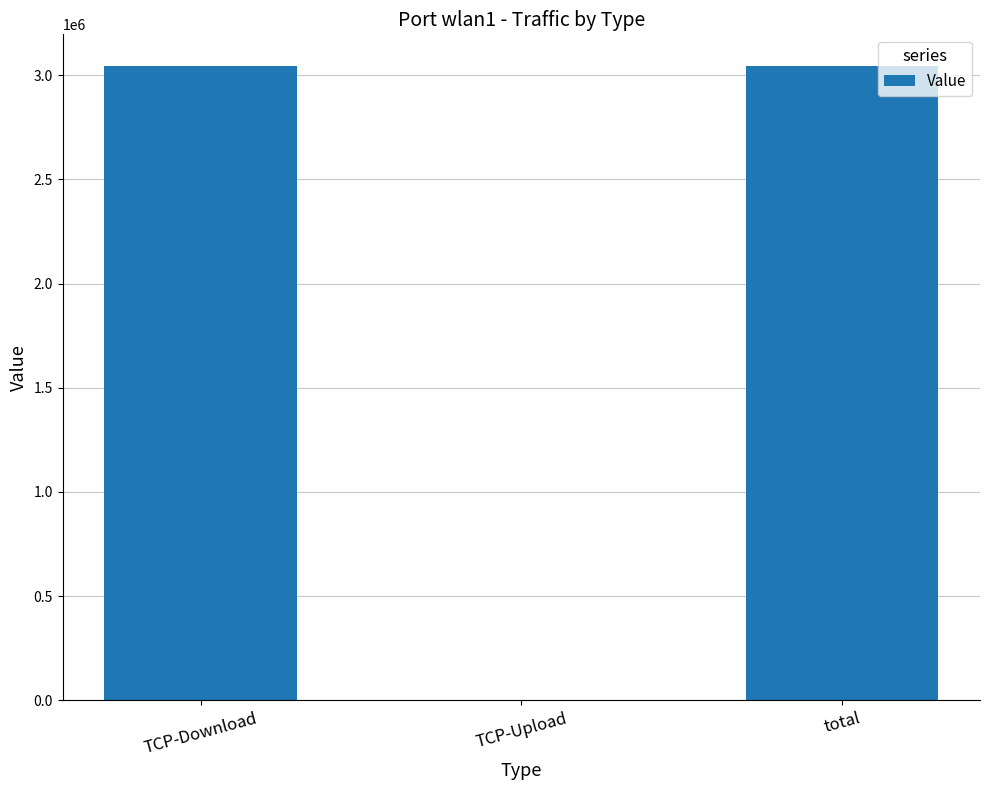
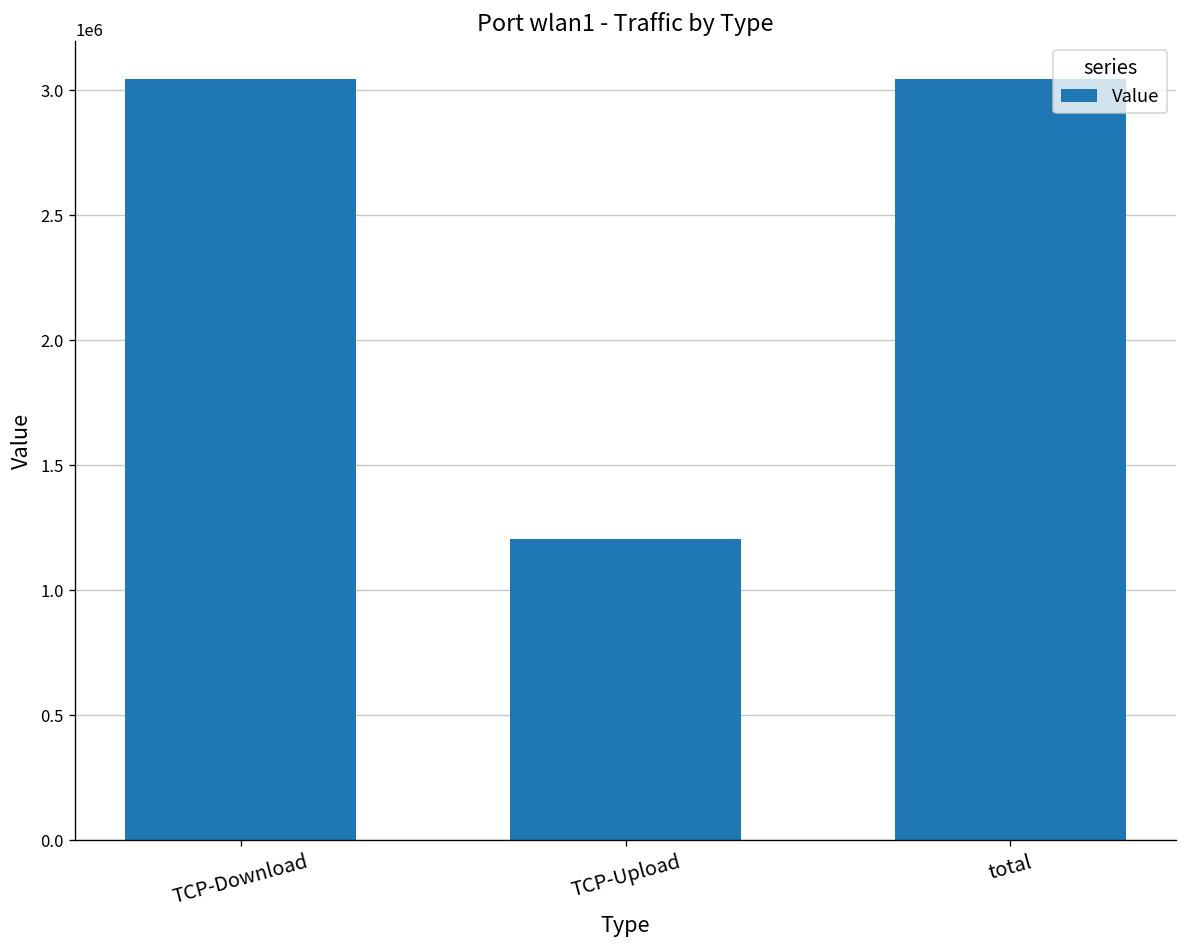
  {
    "TCP-Download": 3040000,
-   "TCP-Upload": 0,
+   "TCP-Upload": 1210000,
    "total": 3040000
  }
